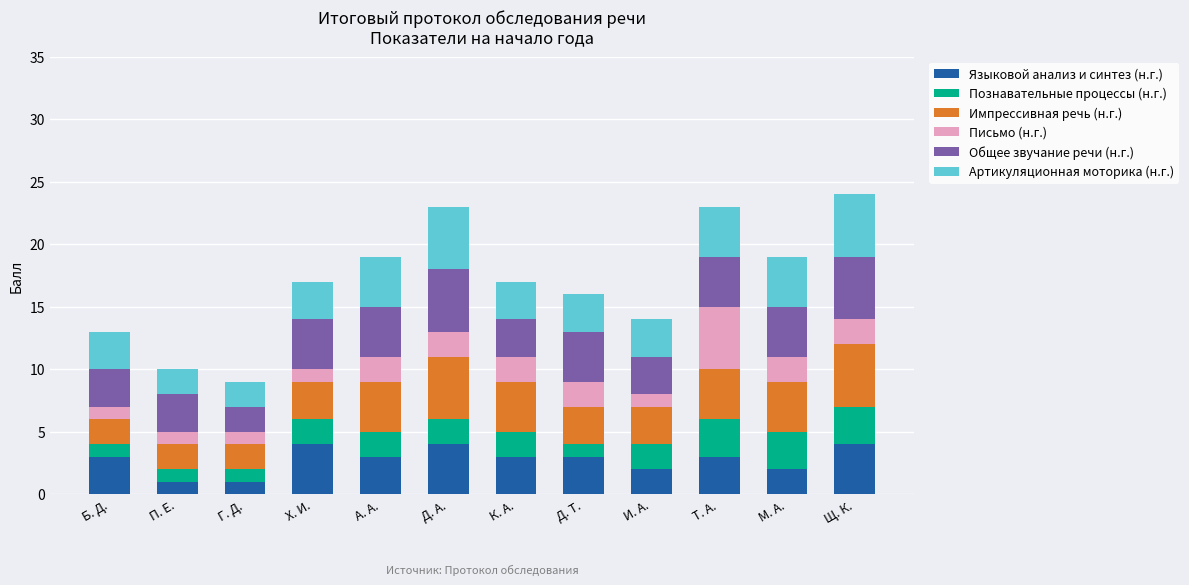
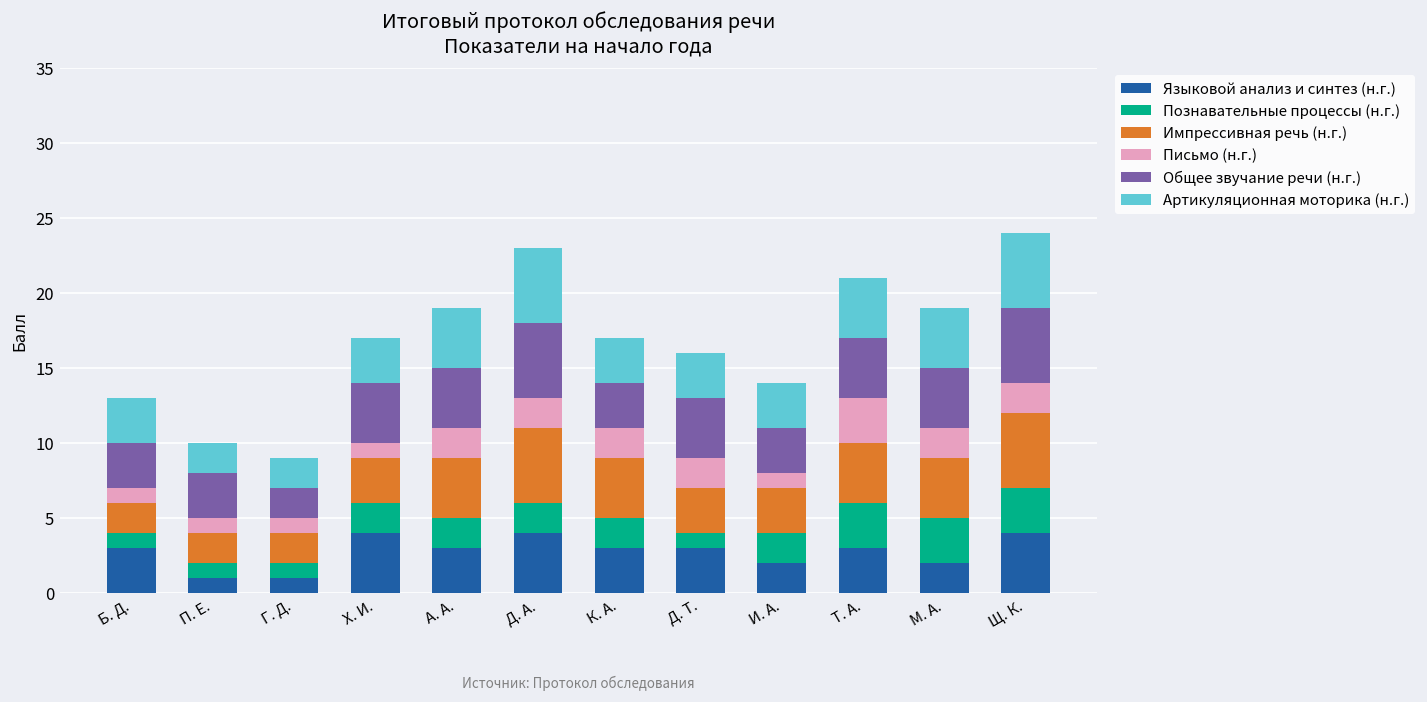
  {
    "Языковой анализ и синтез (н.г.)": {
      "Б. Д.": 3,
      "П. Е.": 1,
      "Г. Д.": 1,
      "Х. И.": 4,
      "А. А.": 3,
      "Д. А.": 4,
      "К. А.": 3,
      "Д. Т.": 3,
      "И. А.": 2,
      "Т. А.": 3,
      "М. А.": 2,
      "Щ. К.": 4
    },
    "Познавательные процессы (н.г.)": {
      "Б. Д.": 1,
      "П. Е.": 1,
      "Г. Д.": 1,
      "Х. И.": 2,
      "А. А.": 2,
      "Д. А.": 2,
      "К. А.": 2,
      "Д. Т.": 1,
      "И. А.": 2,
      "Т. А.": 3,
      "М. А.": 3,
      "Щ. К.": 3
    },
    "Импрессивная речь (н.г.)": {
      "Б. Д.": 2,
      "П. Е.": 2,
      "Г. Д.": 2,
      "Х. И.": 3,
      "А. А.": 4,
      "Д. А.": 5,
      "К. А.": 4,
      "Д. Т.": 3,
      "И. А.": 3,
      "Т. А.": 4,
      "М. А.": 4,
      "Щ. К.": 5
    },
    "Письмо (н.г.)": {
      "Б. Д.": 1,
      "П. Е.": 1,
      "Г. Д.": 1,
      "Х. И.": 1,
      "А. А.": 2,
      "Д. А.": 2,
      "К. А.": 2,
      "Д. Т.": 2,
      "И. А.": 1,
-     "Т. А.": 5,
+     "Т. А.": 3,
      "М. А.": 2,
      "Щ. К.": 2
    },
    "Общее звучание речи (н.г.)": {
      "Б. Д.": 3,
      "П. Е.": 3,
      "Г. Д.": 2,
      "Х. И.": 4,
      "А. А.": 4,
      "Д. А.": 5,
      "К. А.": 3,
      "Д. Т.": 4,
      "И. А.": 3,
      "Т. А.": 4,
      "М. А.": 4,
      "Щ. К.": 5
    },
    "Артикуляционная моторика (н.г.)": {
      "Б. Д.": 3,
      "П. Е.": 2,
      "Г. Д.": 2,
      "Х. И.": 3,
      "А. А.": 4,
      "Д. А.": 5,
      "К. А.": 3,
      "Д. Т.": 3,
      "И. А.": 3,
      "Т. А.": 4,
      "М. А.": 4,
      "Щ. К.": 5
    }
  }
